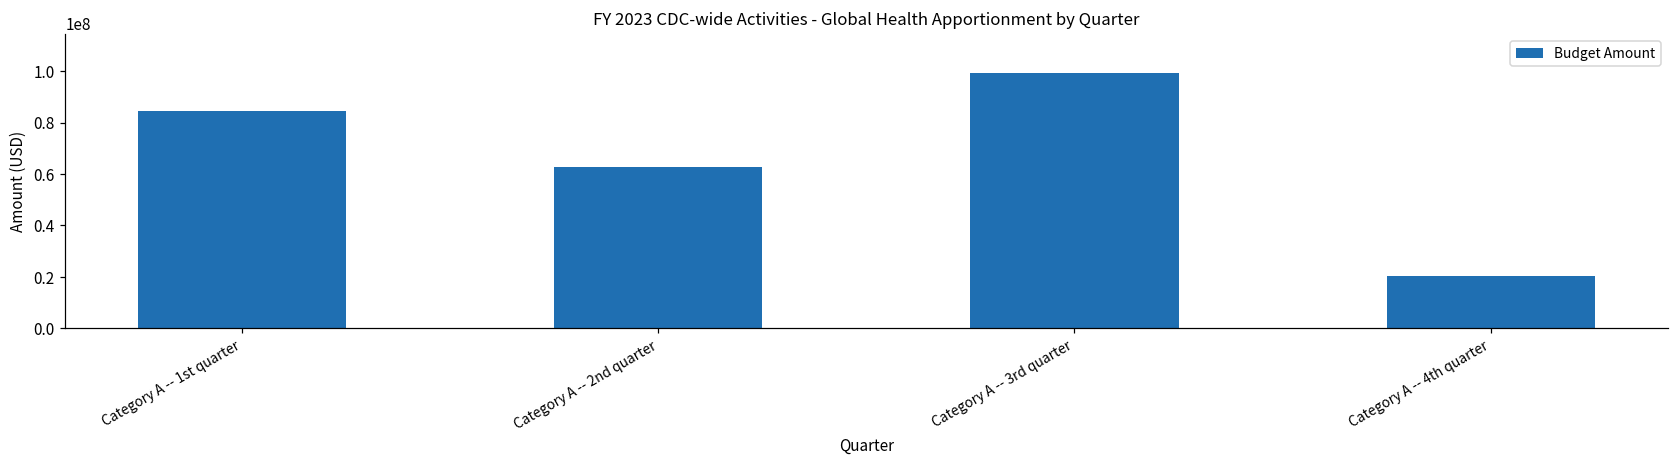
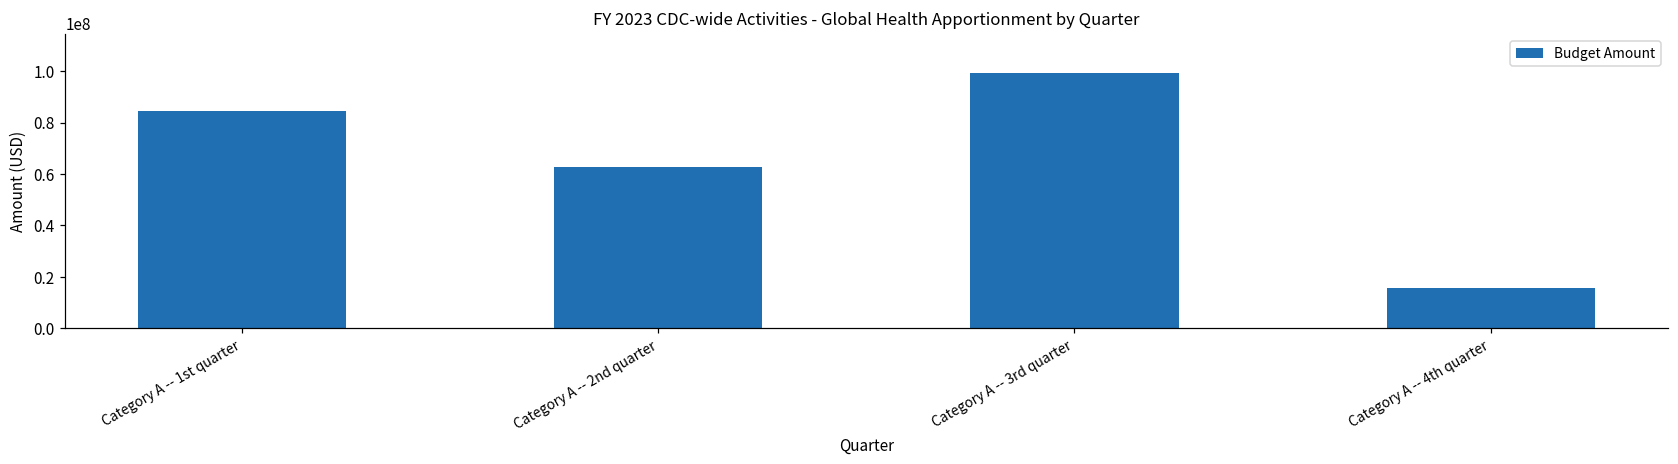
  {
    "Category A -- 1st quarter": 85000000,
    "Category A -- 2nd quarter": 63000000,
    "Category A -- 3rd quarter": 100000000,
-   "Category A -- 4th quarter": 20000000
+   "Category A -- 4th quarter": 16000000
  }
